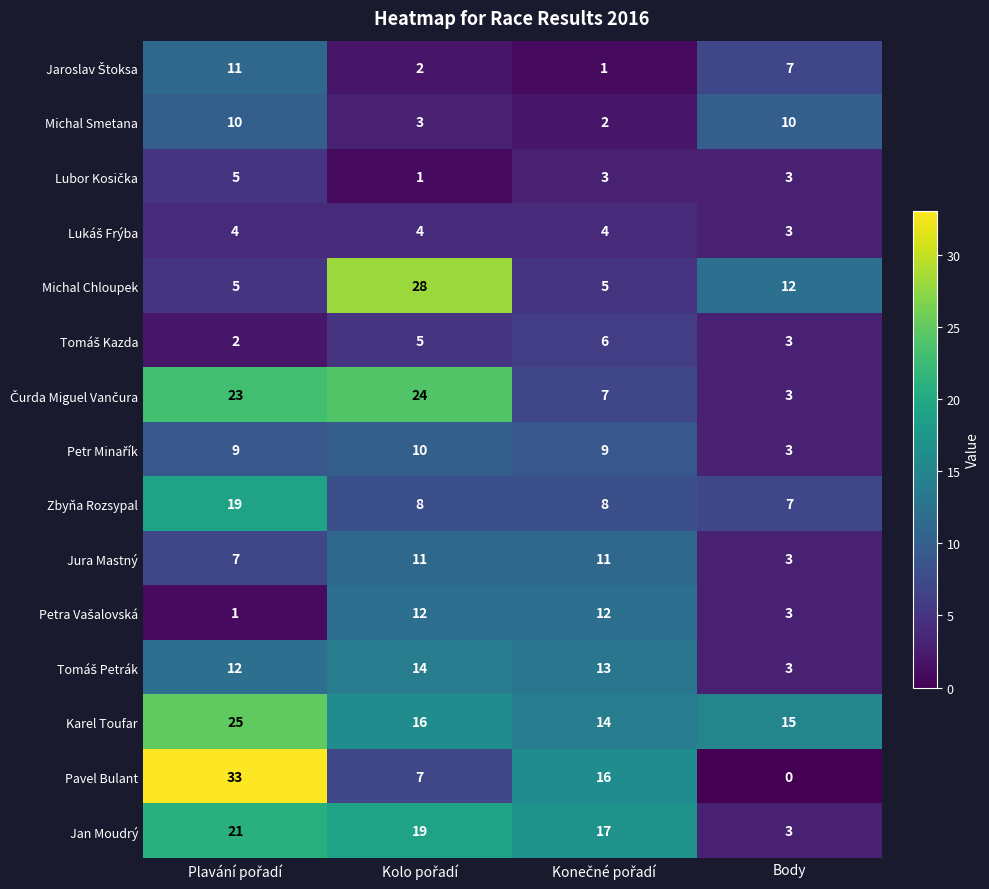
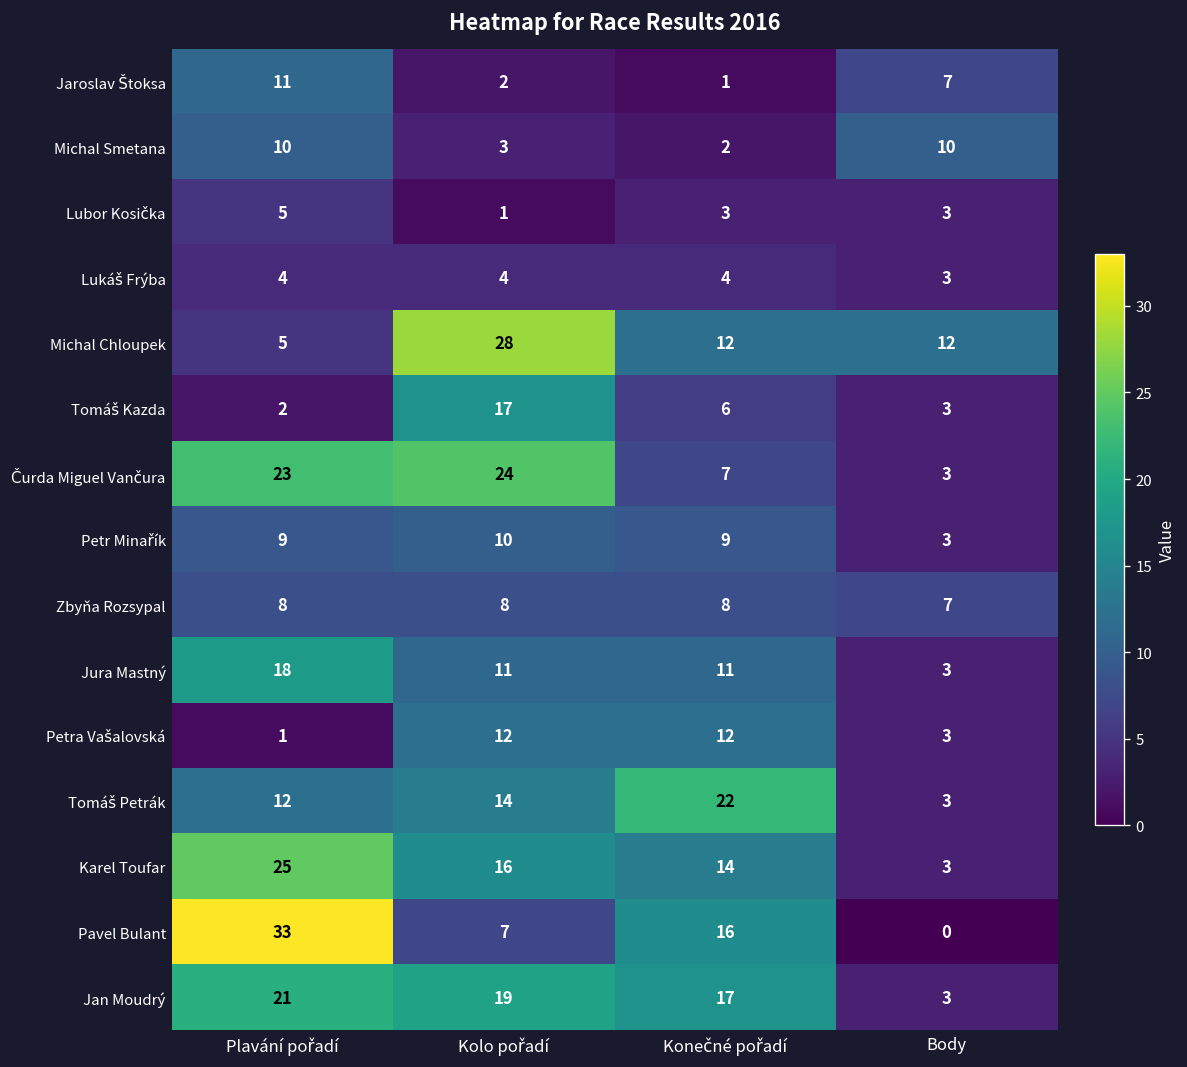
  {
    "Jaroslav Štoksa": {
      "Plavání pořadí": 11,
      "Kolo pořadí": 2,
      "Konečné pořadí": 1,
      "Body": 7
    },
    "Michal Smetana": {
      "Plavání pořadí": 10,
      "Kolo pořadí": 3,
      "Konečné pořadí": 2,
      "Body": 10
    },
    "Lubor Kosička": {
      "Plavání pořadí": 5,
      "Kolo pořadí": 1,
      "Konečné pořadí": 3,
      "Body": 3
    },
    "Lukáš Frýba": {
      "Plavání pořadí": 4,
      "Kolo pořadí": 4,
      "Konečné pořadí": 4,
      "Body": 3
    },
    "Michal Chloupek": {
      "Plavání pořadí": 5,
      "Kolo pořadí": 28,
-     "Konečné pořadí": 5,
+     "Konečné pořadí": 12,
      "Body": 12
    },
    "Tomáš Kazda": {
      "Plavání pořadí": 2,
-     "Kolo pořadí": 5,
+     "Kolo pořadí": 17,
      "Konečné pořadí": 6,
      "Body": 3
    },
    "Čurda Miguel Vančura": {
      "Plavání pořadí": 23,
      "Kolo pořadí": 24,
      "Konečné pořadí": 7,
      "Body": 3
    },
    "Petr Minařík": {
      "Plavání pořadí": 9,
      "Kolo pořadí": 10,
      "Konečné pořadí": 9,
      "Body": 3
    },
    "Zbyňa Rozsypal": {
-     "Plavání pořadí": 19,
+     "Plavání pořadí": 8,
      "Kolo pořadí": 8,
      "Konečné pořadí": 8,
      "Body": 7
    },
    "Jura Mastný": {
-     "Plavání pořadí": 7,
+     "Plavání pořadí": 18,
      "Kolo pořadí": 11,
      "Konečné pořadí": 11,
      "Body": 3
    },
    "Petra Vašalovská": {
      "Plavání pořadí": 1,
      "Kolo pořadí": 12,
      "Konečné pořadí": 12,
      "Body": 3
    },
    "Tomáš Petrák": {
      "Plavání pořadí": 12,
      "Kolo pořadí": 14,
-     "Konečné pořadí": 13,
+     "Konečné pořadí": 22,
      "Body": 3
    },
    "Karel Toufar": {
      "Plavání pořadí": 25,
      "Kolo pořadí": 16,
      "Konečné pořadí": 14,
-     "Body": 15
+     "Body": 3
    },
    "Pavel Bulant": {
      "Plavání pořadí": 33,
      "Kolo pořadí": 7,
      "Konečné pořadí": 16,
      "Body": 0
    },
    "Jan Moudrý": {
      "Plavání pořadí": 21,
      "Kolo pořadí": 19,
      "Konečné pořadí": 17,
      "Body": 3
    }
  }
